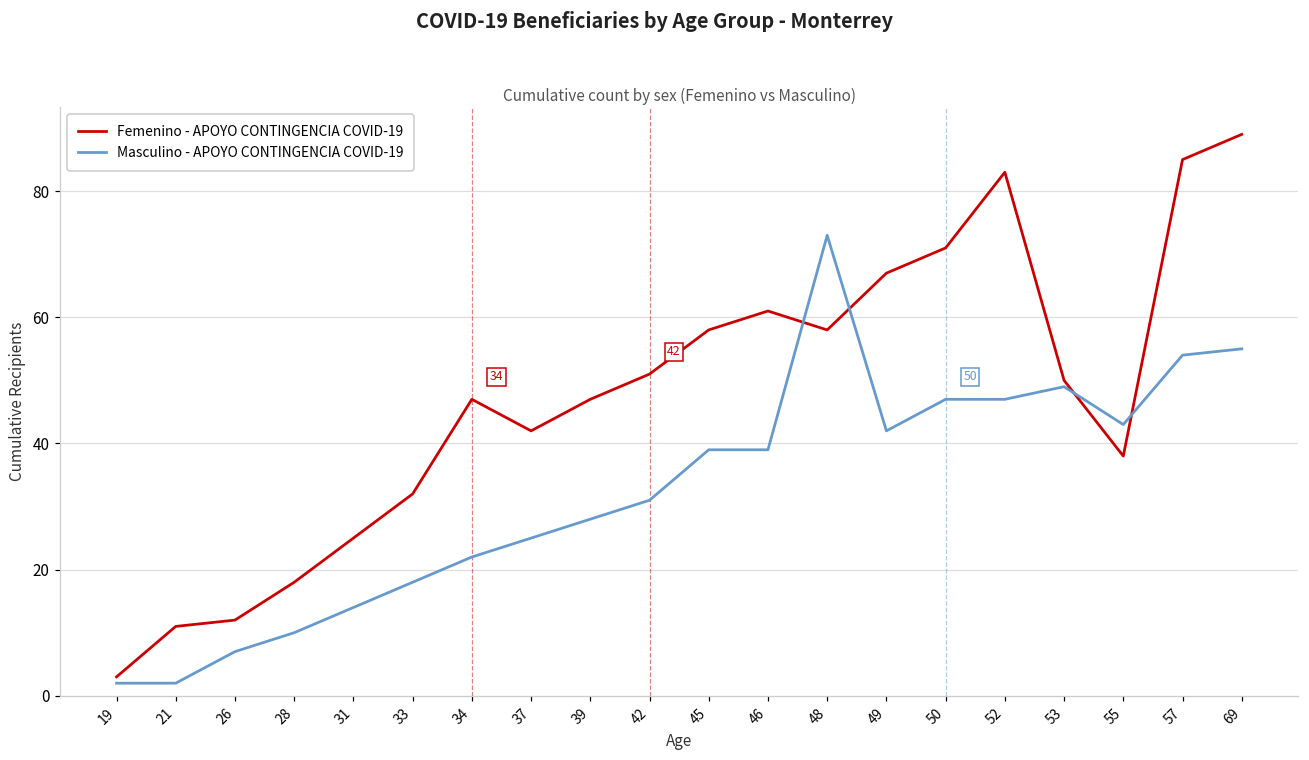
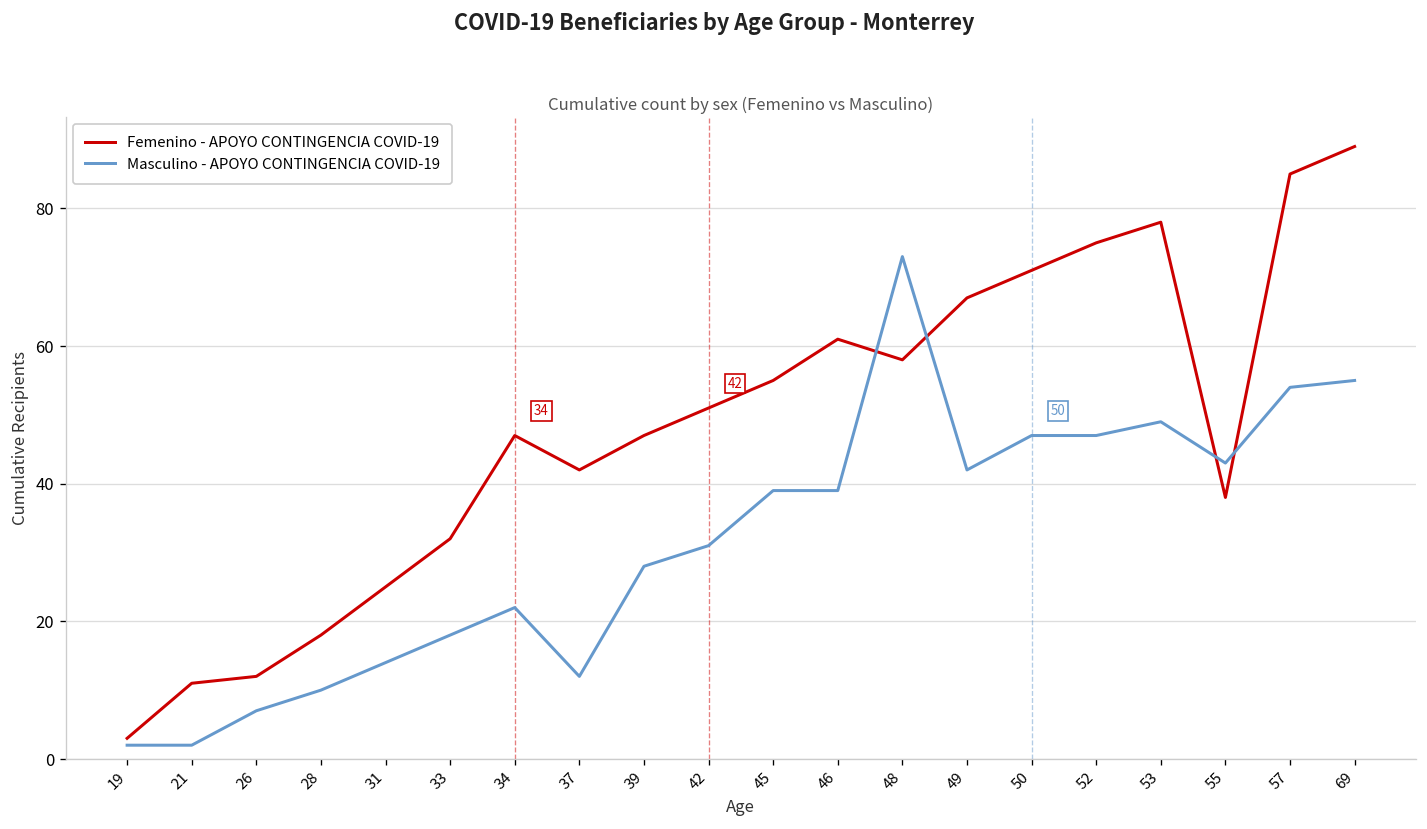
  {
    "Femenino - APOYO CONTINGENCIA COVID-19": {
      "19": 3,
      "21": 11,
      "26": 12,
      "28": 18,
      "31": 25,
      "33": 32,
      "37": 42,
      "39": 47,
-     "45": 58,
+     "45": 55,
      "46": 61,
      "48": 58,
      "49": 67,
      "50": 71,
-     "52": 83,
-     "53": 50,
+     "52": 75,
+     "53": 78,
      "55": 38,
      "57": 85,
      "69": 89
    },
    "Masculino - APOYO CONTINGENCIA COVID-19": {
      "19": 2,
      "21": 2,
      "26": 7,
      "28": 10,
      "31": 14,
      "33": 18,
      "34": 22,
-     "37": 25,
+     "37": 12,
      "39": 28,
      "42": 31,
      "45": 39,
      "46": 39,
      "48": 73,
      "49": 42,
      "52": 47,
      "53": 49,
      "55": 43,
      "57": 54,
      "69": 55
    }
  }
